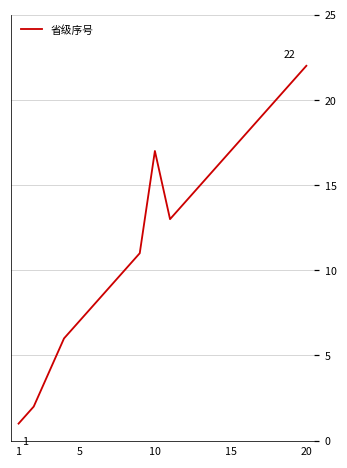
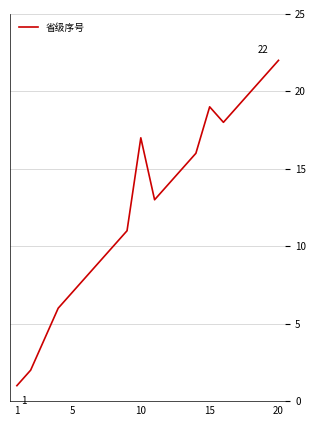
  {
    "5": 7,
    "10": 17,
-   "15": 17
+   "15": 19
  }
